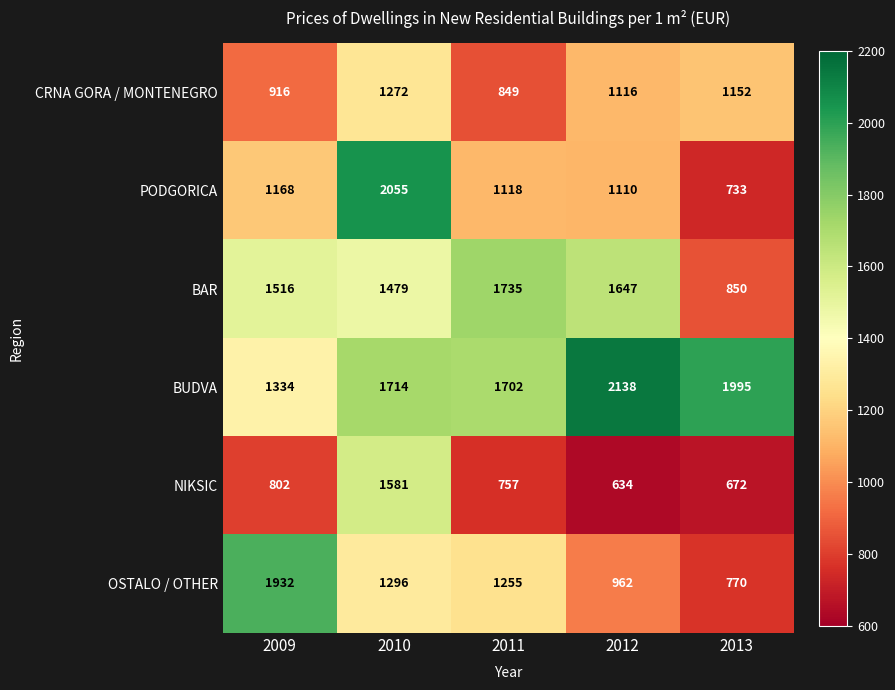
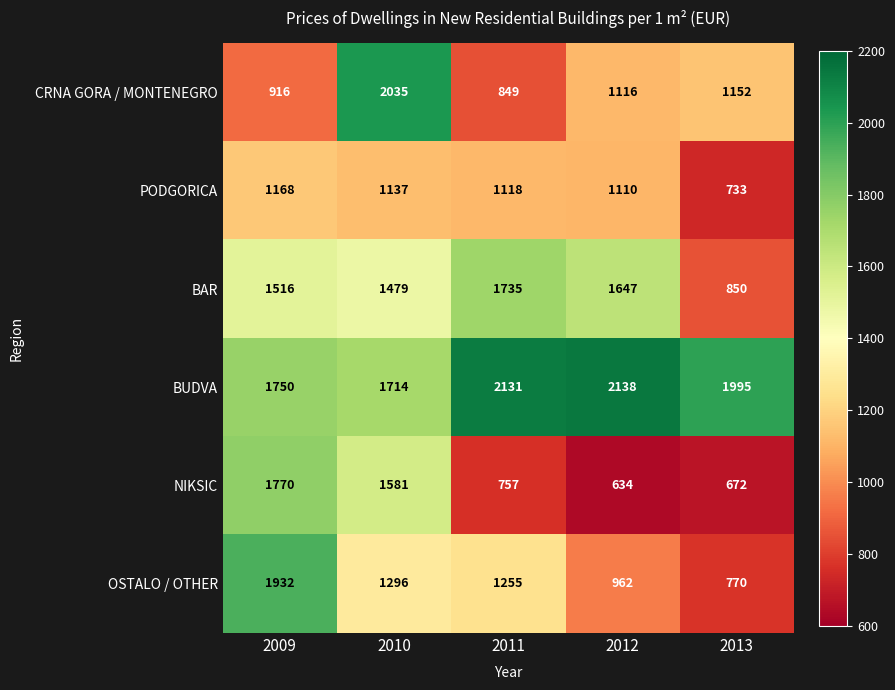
  {
    "CRNA GORA / MONTENEGRO": {
      "2009": 916,
-     "2010": 1272,
+     "2010": 2035,
      "2011": 849,
      "2012": 1116,
      "2013": 1152
    },
    "PODGORICA": {
      "2009": 1168,
-     "2010": 2055,
+     "2010": 1137,
      "2011": 1118,
      "2012": 1110,
      "2013": 733
    },
    "BAR": {
      "2009": 1516,
      "2010": 1479,
      "2011": 1735,
      "2012": 1647,
      "2013": 850
    },
    "BUDVA": {
-     "2009": 1334,
+     "2009": 1750,
      "2010": 1714,
-     "2011": 1702,
+     "2011": 2131,
      "2012": 2138,
      "2013": 1995
    },
    "NIKSIC": {
-     "2009": 802,
+     "2009": 1770,
      "2010": 1581,
      "2011": 757,
      "2012": 634,
      "2013": 672
    },
    "OSTALO / OTHER": {
      "2009": 1932,
      "2010": 1296,
      "2011": 1255,
      "2012": 962,
      "2013": 770
    }
  }
